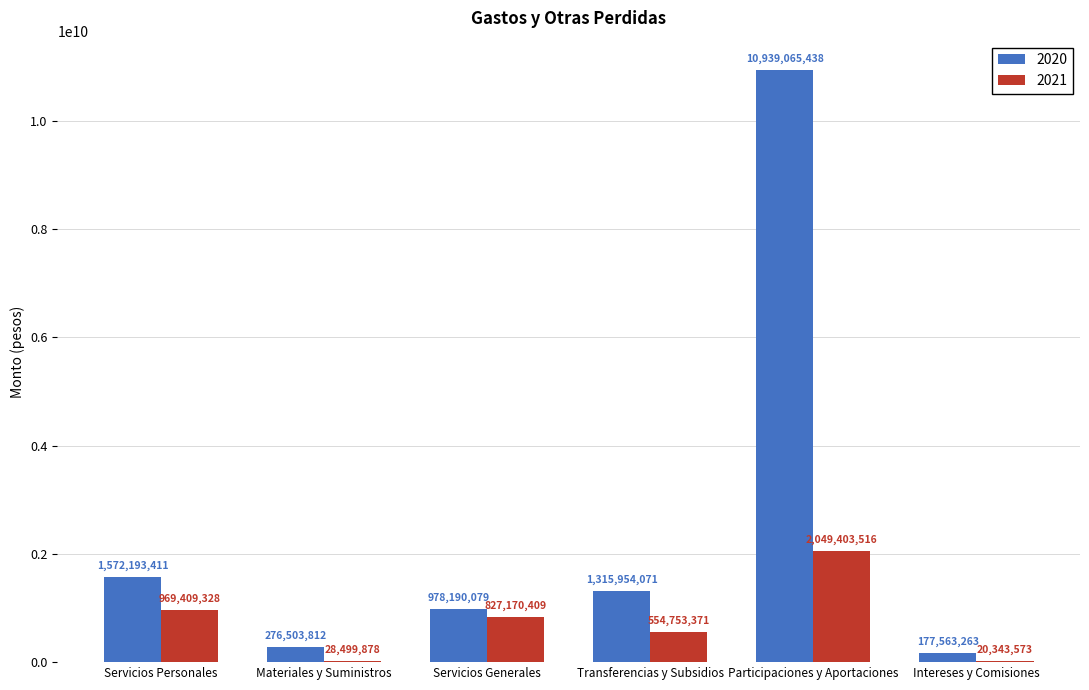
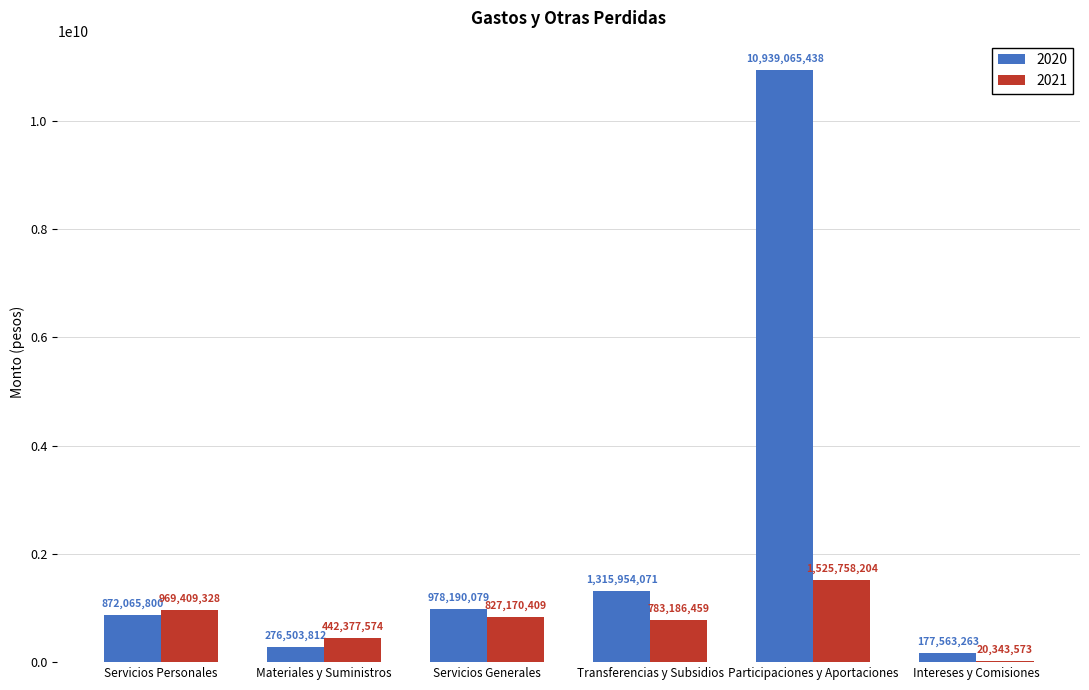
  {
    "2020": {
-     "Servicios Personales": "1,572,193,411",
+     "Servicios Personales": "872,065,800",
      "Materiales y Suministros": "276,503,812",
      "Servicios Generales": "978,190,079",
      "Transferencias y Subsidios": "1,315,954,071",
      "Participaciones y Aportaciones": "10,939,065,438",
      "Intereses y Comisiones": "177,563,263"
    },
    "2021": {
      "Servicios Personales": "969,409,328",
-     "Materiales y Suministros": "28,499,878",
+     "Materiales y Suministros": "442,377,574",
      "Servicios Generales": "827,170,409",
-     "Transferencias y Subsidios": "554,753,371",
-     "Participaciones y Aportaciones": "2,049,403,516",
+     "Transferencias y Subsidios": "783,186,459",
+     "Participaciones y Aportaciones": "1,525,758,204",
      "Intereses y Comisiones": "20,343,573"
    }
  }
